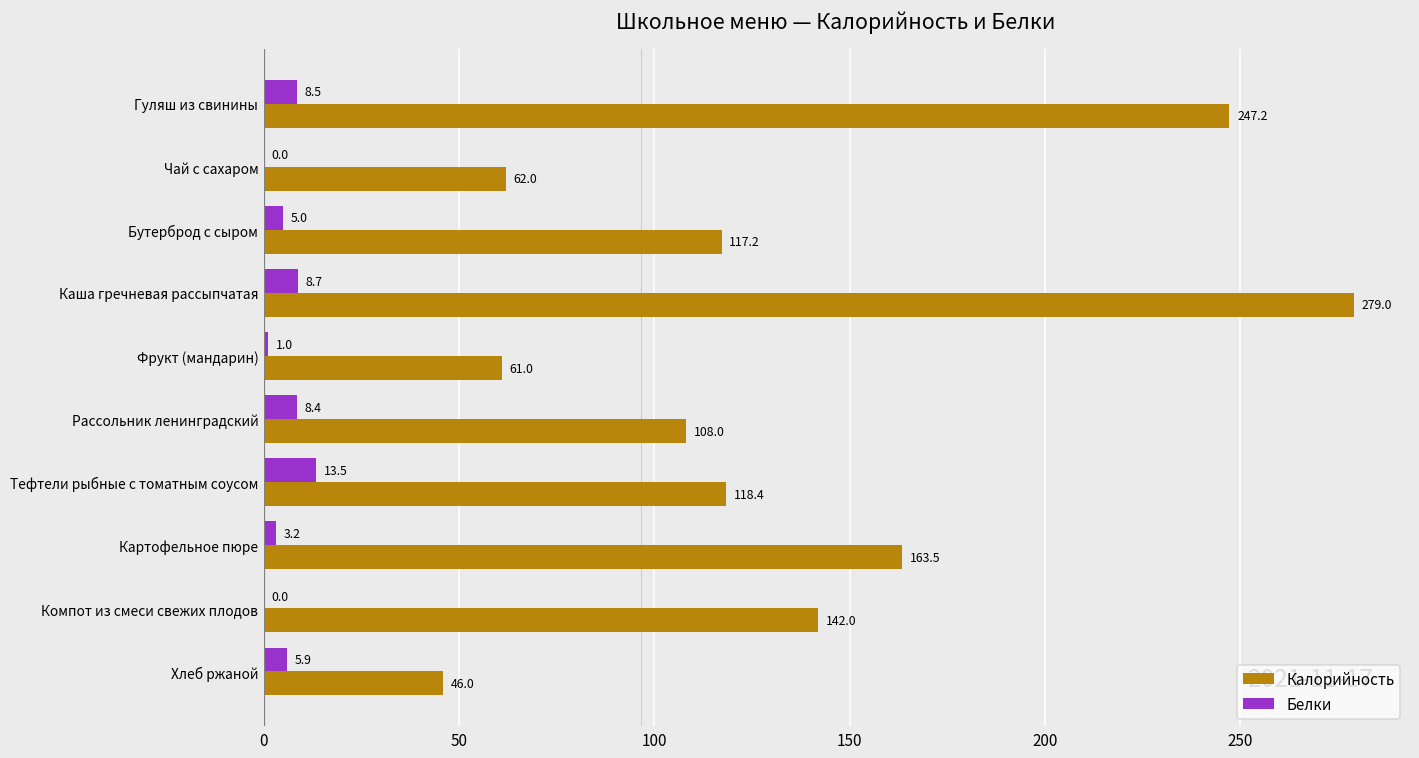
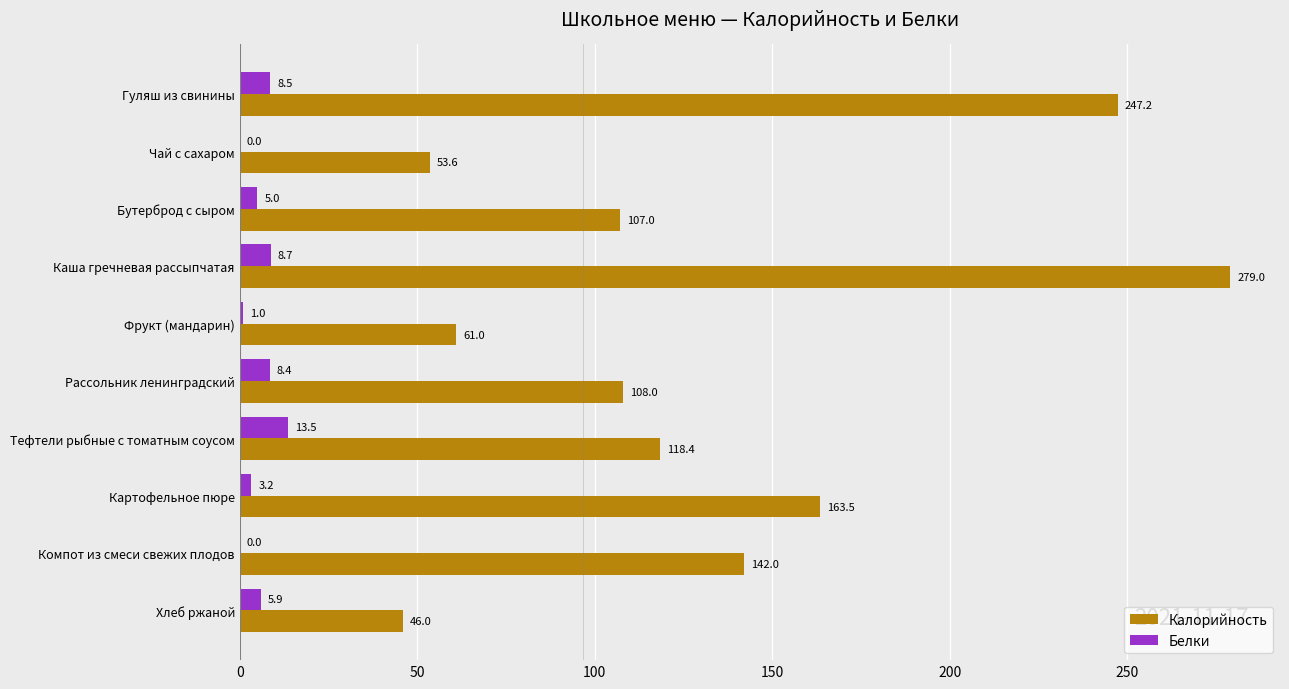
  {
    "Калорийность": {
      "Гуляш из свинины": 247.2,
-     "Чай с сахаром": 62.0,
-     "Бутерброд с сыром": 117.2,
+     "Чай с сахаром": 53.6,
+     "Бутерброд с сыром": 107.0,
      "Каша гречневая рассыпчатая": 279.0,
      "Фрукт (мандарин)": 61.0,
      "Рассольник ленинградский": 108.0,
      "Тефтели рыбные с томатным соусом": 118.4,
      "Картофельное пюре": 163.5,
      "Компот из смеси свежих плодов": 142.0,
      "Хлеб ржаной": 46.0
    },
    "Белки": {
      "Гуляш из свинины": 8.5,
      "Чай с сахаром": 0.0,
      "Бутерброд с сыром": 5.0,
      "Каша гречневая рассыпчатая": 8.7,
      "Фрукт (мандарин)": 1.0,
      "Рассольник ленинградский": 8.4,
      "Тефтели рыбные с томатным соусом": 13.5,
      "Картофельное пюре": 3.2,
      "Компот из смеси свежих плодов": 0.0,
      "Хлеб ржаной": 5.9
    }
  }
